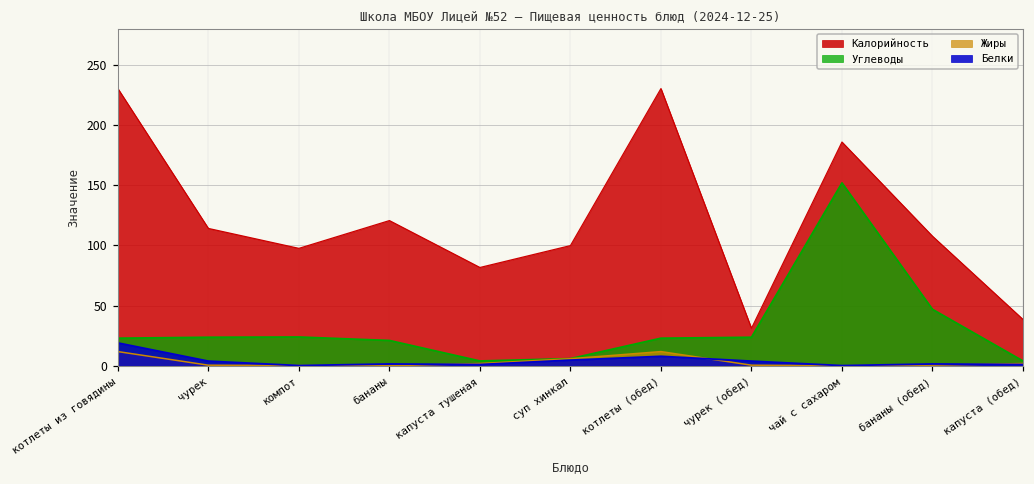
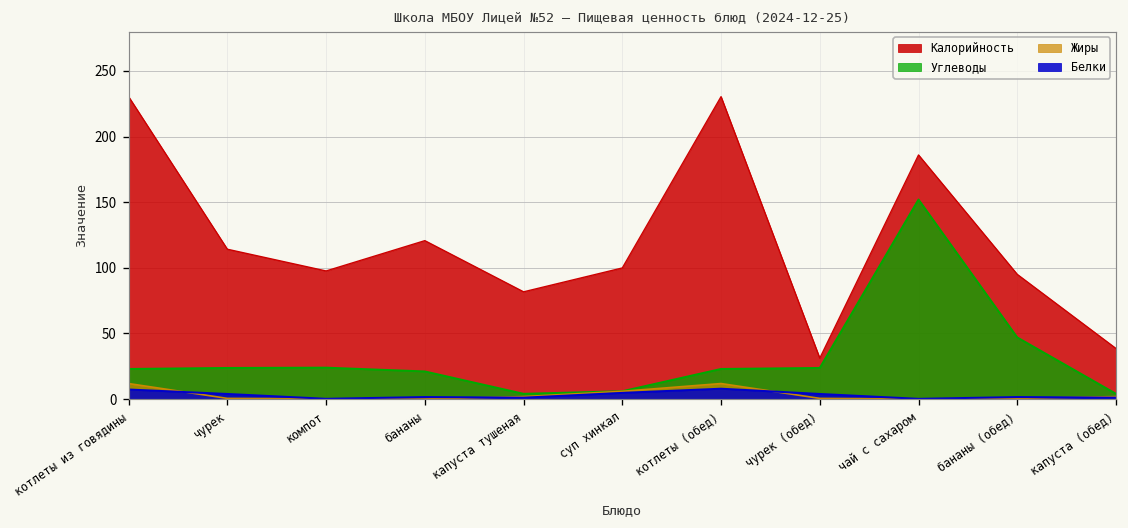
  {
    "Калорийность": {
      "котлеты из говядины": 230,
      "чурек": 114,
      "компот": 98,
      "бананы": 121,
      "капуста тушеная": 82,
      "суп хинкал": 100,
      "котлеты (обед)": 230,
      "чурек (обед)": 31,
      "чай с сахаром": 186,
-     "бананы (обед)": 108,
+     "бананы (обед)": 95,
      "капуста (обед)": 39
    },
    "Углеводы": {
      "котлеты из говядины": 23,
      "чурек": 24,
      "компот": 24,
      "бананы": 21,
      "котлеты (обед)": 23,
      "чурек (обед)": 24,
      "чай с сахаром": 152,
      "бананы (обед)": 47
    },
    "Жиры": {
      "котлеты из говядины": 12,
      "чурек": 0,
      "котлеты (обед)": 12,
      "чурек (обед)": 0
    },
    "Белки": {
-     "котлеты из говядины": 19,
+     "котлеты из говядины": 7,
      "чурек": 4,
      "котлеты (обед)": 8,
      "чурек (обед)": 4
    }
  }
